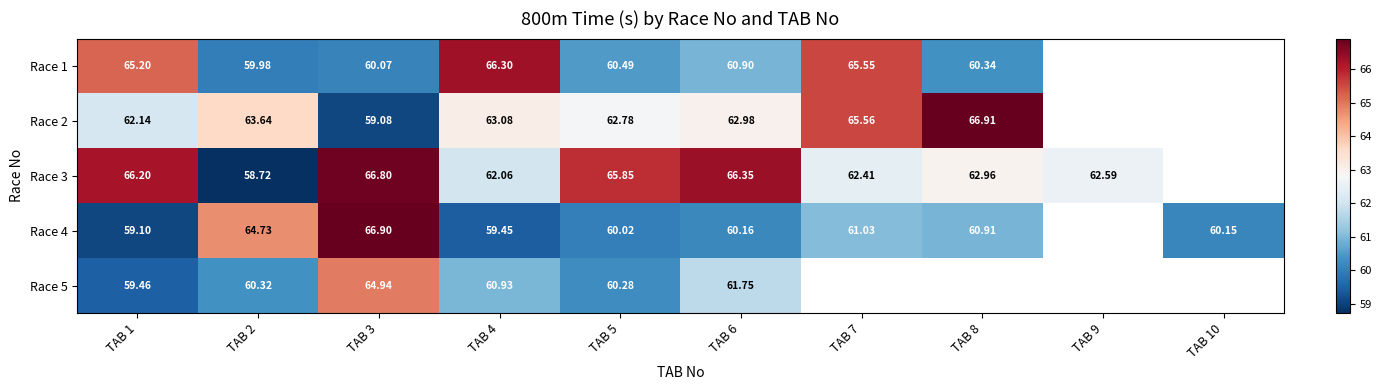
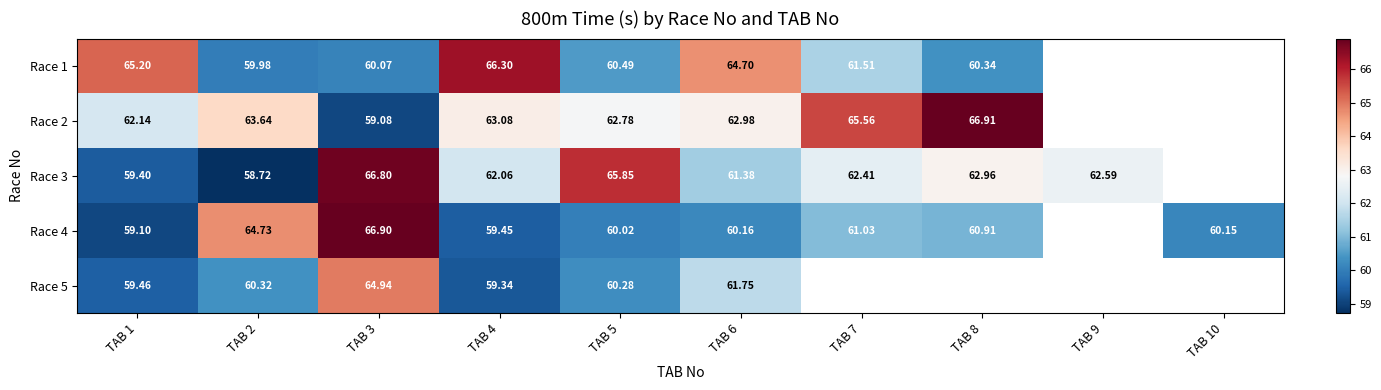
  {
    "Race 1": {
      "TAB 1": 65.20,
      "TAB 2": 59.98,
      "TAB 3": 60.07,
      "TAB 4": 66.30,
      "TAB 5": 60.49,
-     "TAB 6": 60.90,
-     "TAB 7": 65.55,
+     "TAB 6": 64.70,
+     "TAB 7": 61.51,
      "TAB 8": 60.34
    },
    "Race 2": {
      "TAB 1": 62.14,
      "TAB 2": 63.64,
      "TAB 3": 59.08,
      "TAB 4": 63.08,
      "TAB 5": 62.78,
      "TAB 6": 62.98,
      "TAB 7": 65.56,
      "TAB 8": 66.91
    },
    "Race 3": {
-     "TAB 1": 66.20,
+     "TAB 1": 59.40,
      "TAB 2": 58.72,
      "TAB 3": 66.80,
      "TAB 4": 62.06,
      "TAB 5": 65.85,
-     "TAB 6": 66.35,
+     "TAB 6": 61.38,
      "TAB 7": 62.41,
      "TAB 8": 62.96,
      "TAB 9": 62.59
    },
    "Race 4": {
      "TAB 1": 59.10,
      "TAB 2": 64.73,
      "TAB 3": 66.90,
      "TAB 4": 59.45,
      "TAB 5": 60.02,
      "TAB 6": 60.16,
      "TAB 7": 61.03,
      "TAB 8": 60.91,
      "TAB 10": 60.15
    },
    "Race 5": {
      "TAB 1": 59.46,
      "TAB 2": 60.32,
      "TAB 3": 64.94,
-     "TAB 4": 60.93,
+     "TAB 4": 59.34,
      "TAB 5": 60.28,
      "TAB 6": 61.75
    }
  }
